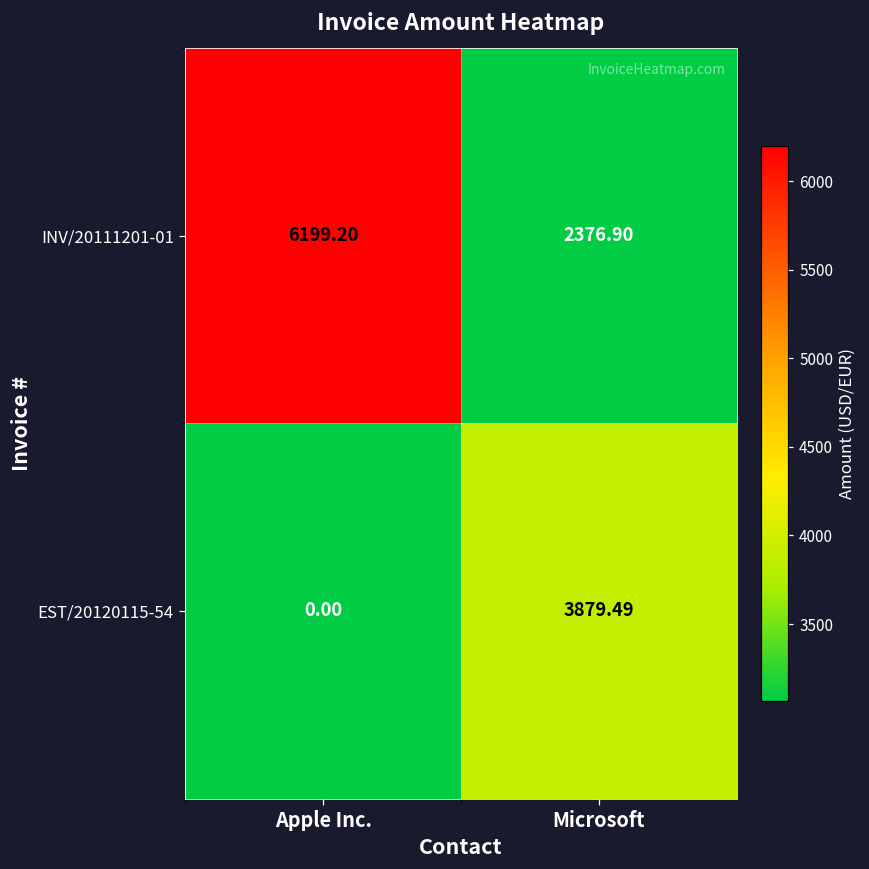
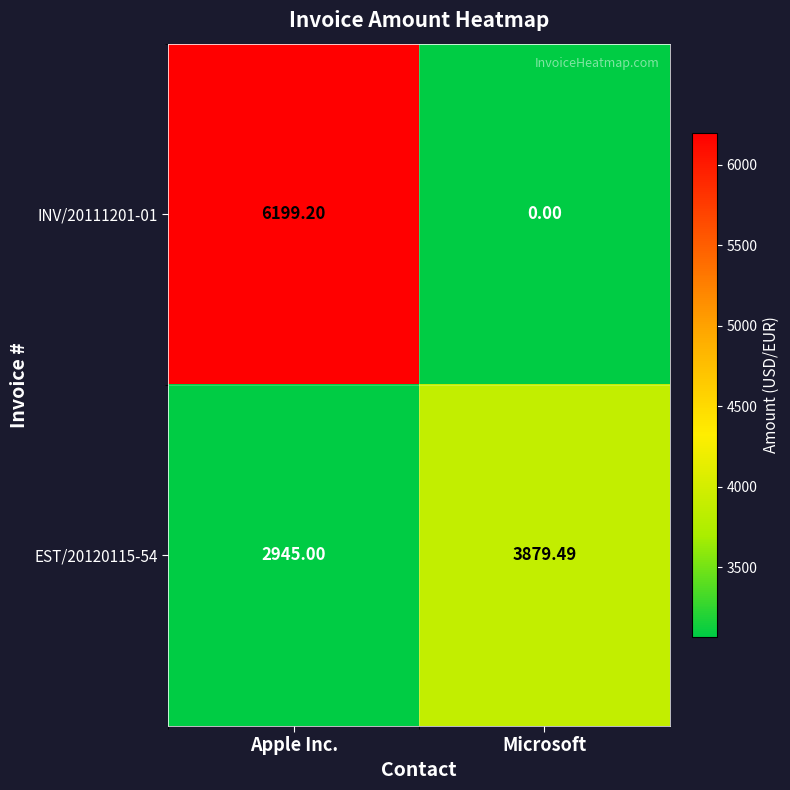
  {
    "INV/20111201-01": {
      "Apple Inc.": 6199.20,
-     "Microsoft": 2376.90
+     "Microsoft": 0.00
    },
    "EST/20120115-54": {
-     "Apple Inc.": 0.00,
+     "Apple Inc.": 2945.00,
      "Microsoft": 3879.49
    }
  }
